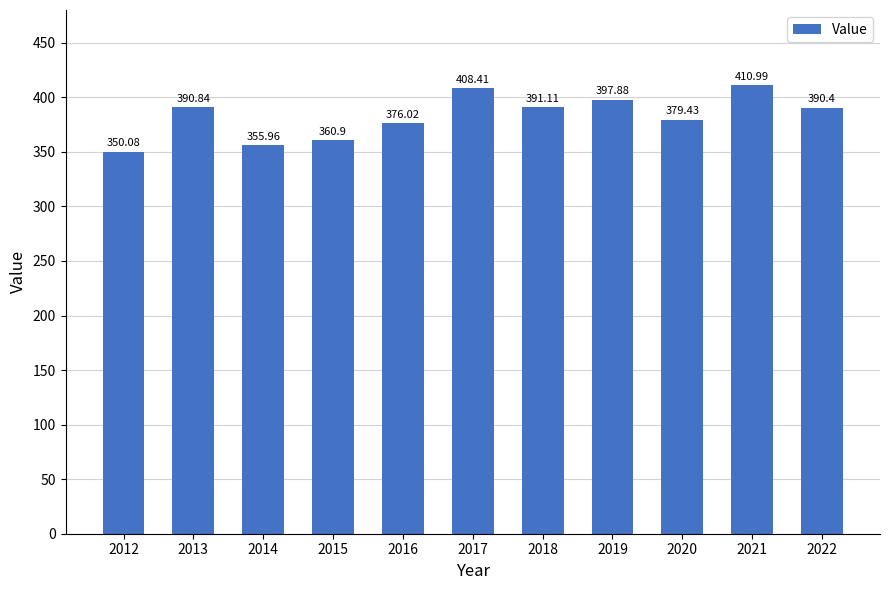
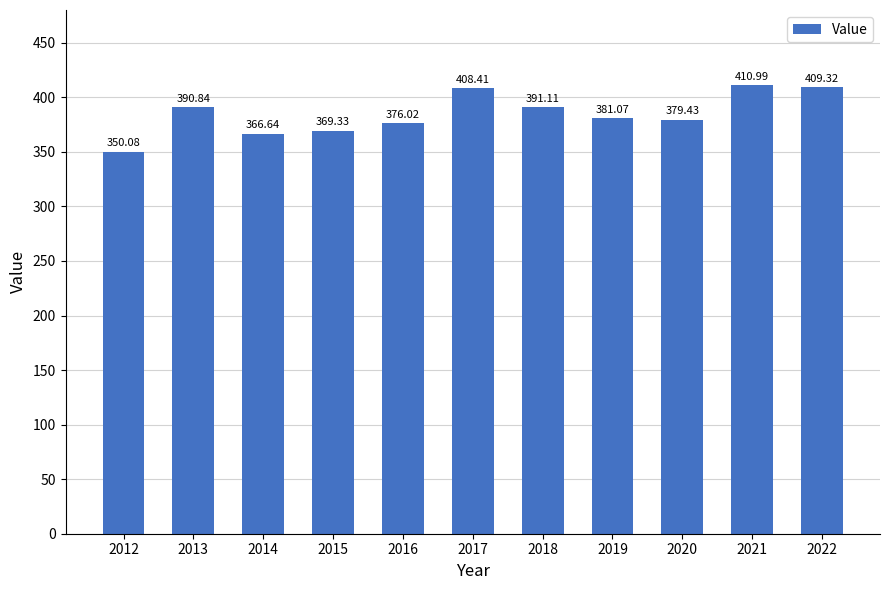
  {
    "2012": 350.08,
    "2013": 390.84,
-   "2014": 355.96,
-   "2015": 360.9,
+   "2014": 366.64,
+   "2015": 369.33,
    "2016": 376.02,
    "2017": 408.41,
    "2018": 391.11,
-   "2019": 397.88,
+   "2019": 381.07,
    "2020": 379.43,
    "2021": 410.99,
-   "2022": 390.4
+   "2022": 409.32
  }
